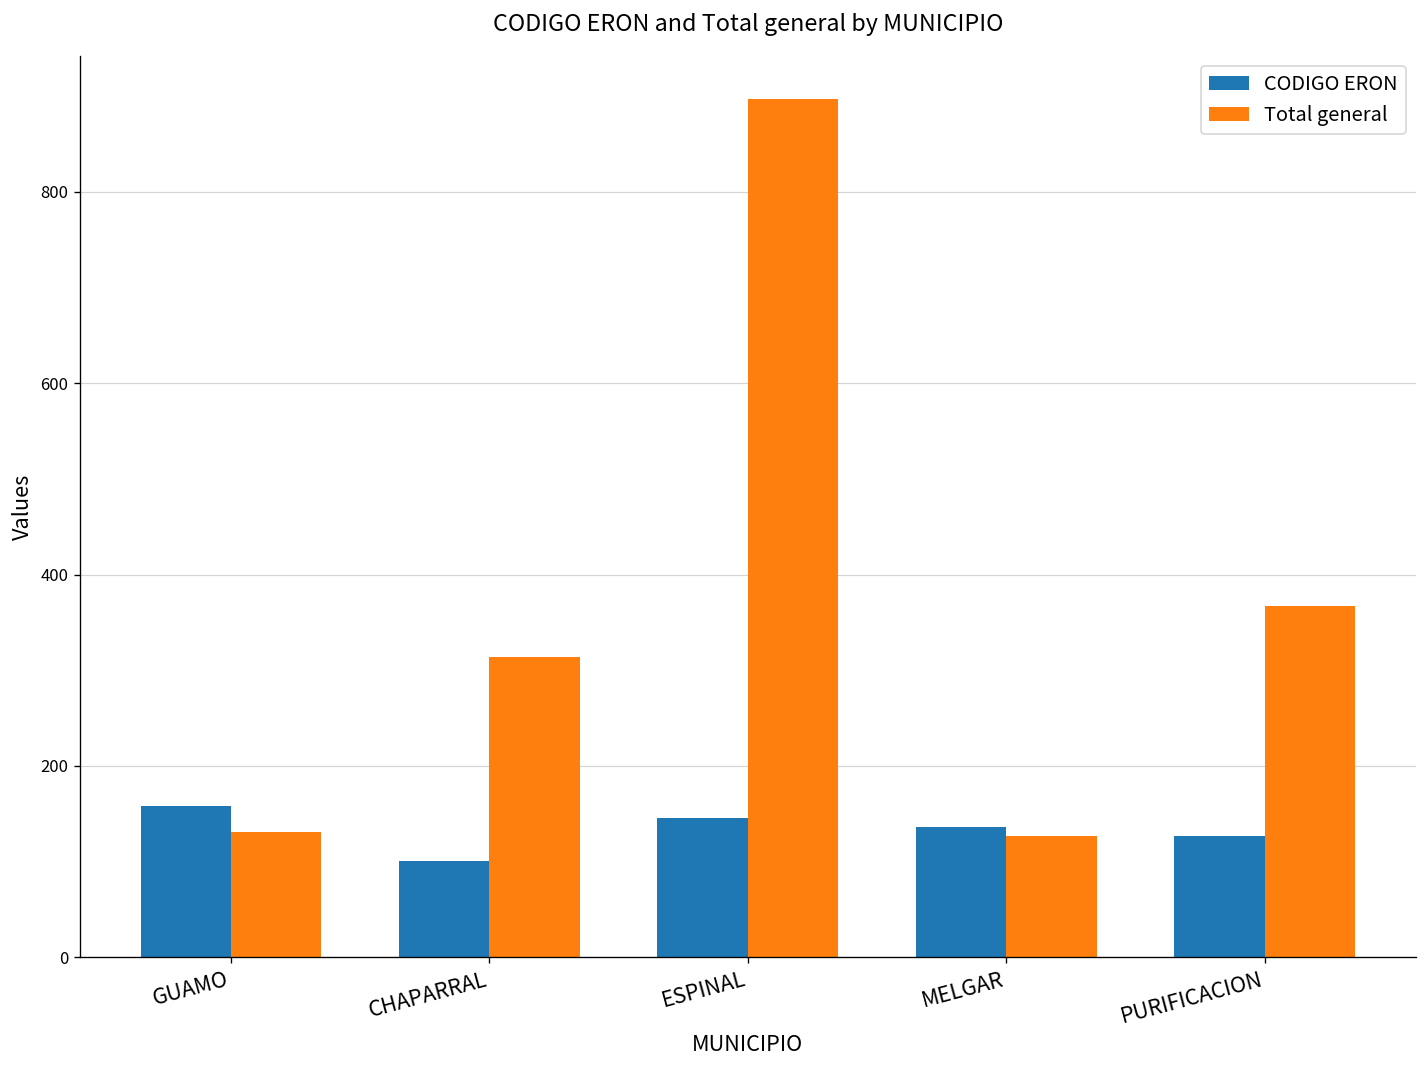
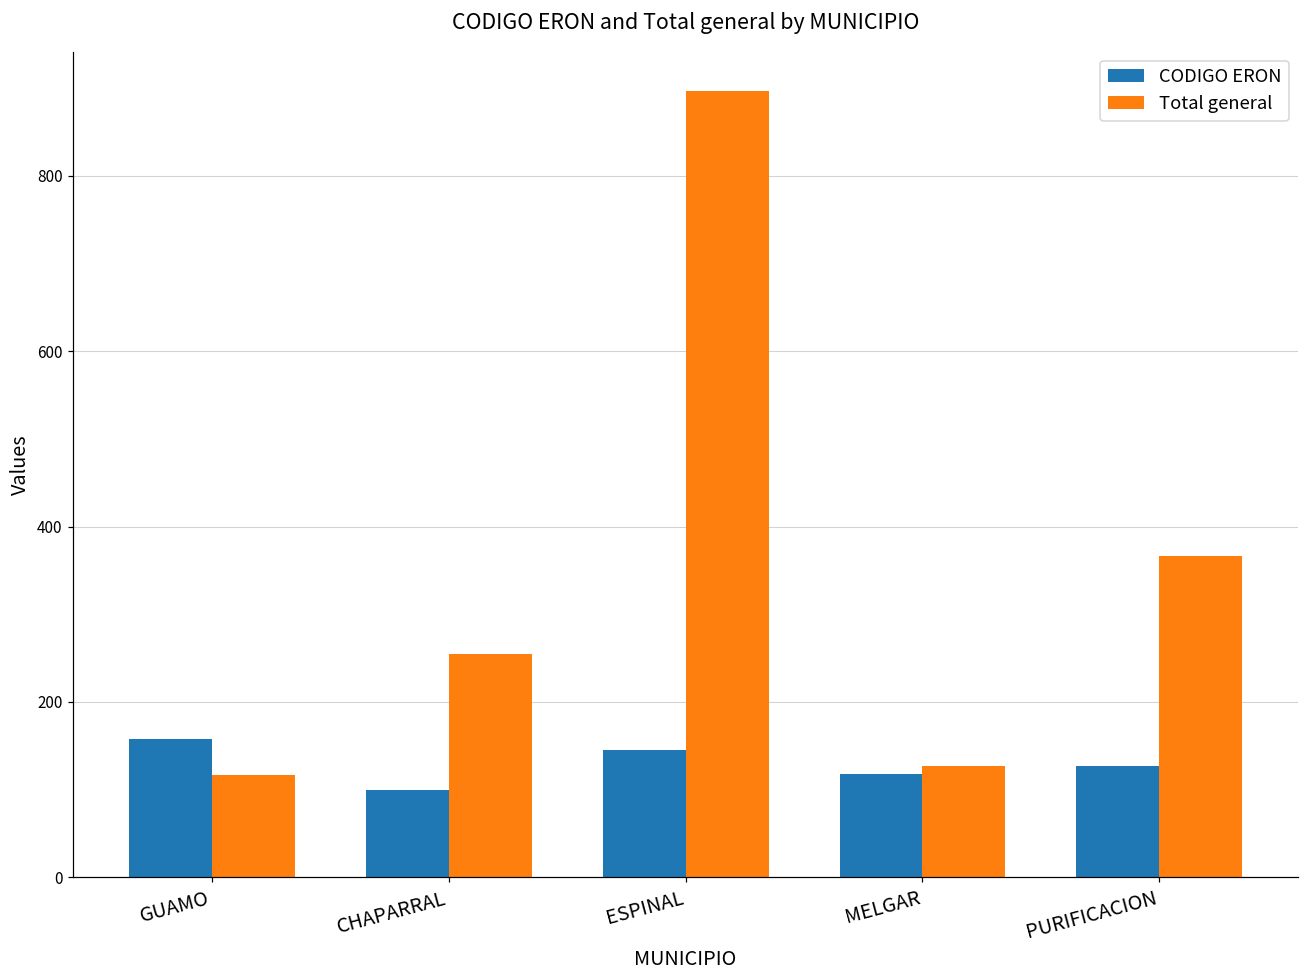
  {
    "CODIGO ERON": {
      "GUAMO": 160,
      "CHAPARRAL": 100,
      "ESPINAL": 150,
-     "MELGAR": 140,
+     "MELGAR": 120,
      "PURIFICACION": 130
    },
    "Total general": {
-     "GUAMO": 130,
-     "CHAPARRAL": 310,
+     "GUAMO": 120,
+     "CHAPARRAL": 260,
      "ESPINAL": 900,
      "MELGAR": 130,
      "PURIFICACION": 370
    }
  }
